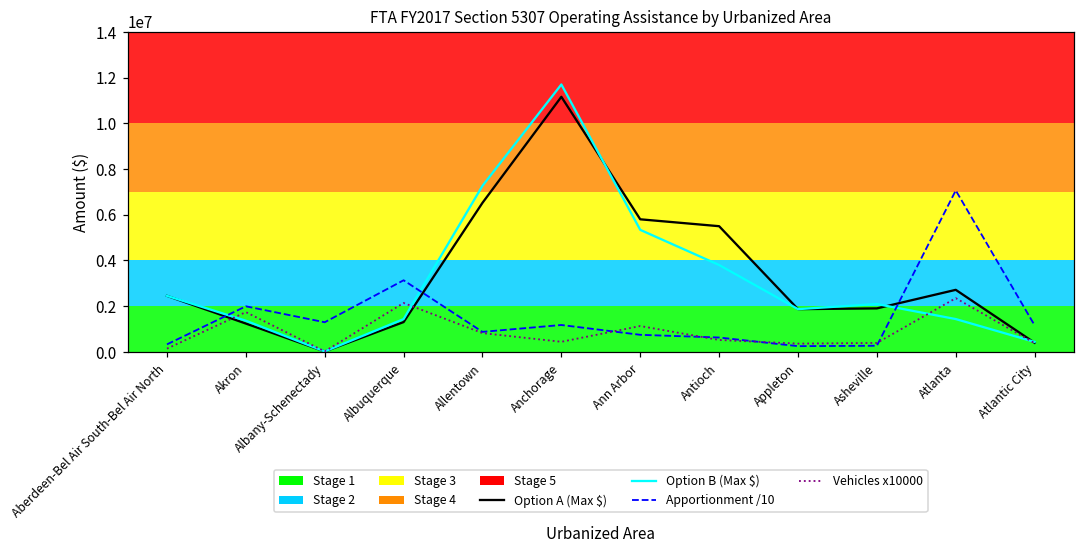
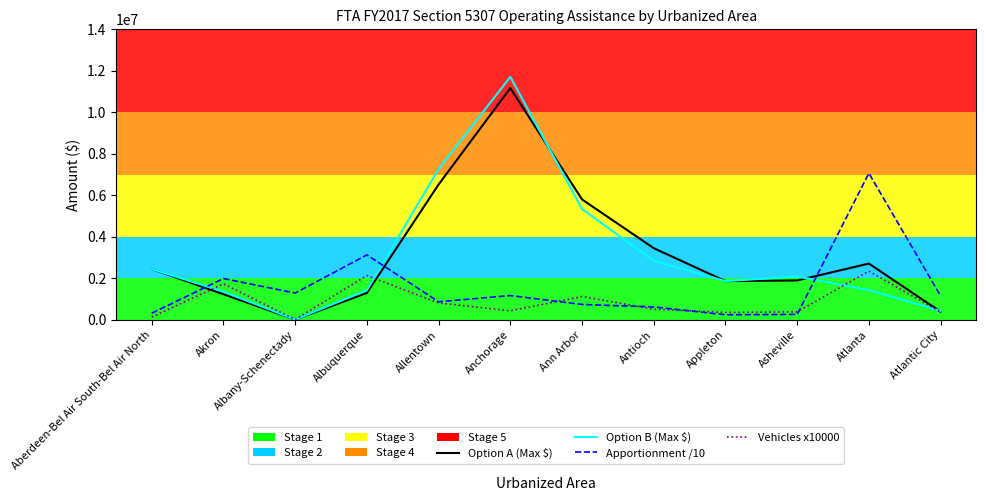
  {
    "Option A (Max $)": {
      "Akron": 1200000,
      "Albuquerque": 1300000,
      "Allentown": 6500000,
      "Anchorage": 11200000,
      "Ann Arbor": 5800000,
-     "Antioch": 5500000,
+     "Antioch": 3500000,
      "Asheville": 1900000,
      "Atlanta": 2700000
    },
    "Option B (Max $)": {
      "Akron": 1400000,
      "Albuquerque": 1400000,
      "Allentown": 7300000,
      "Anchorage": 11700000,
      "Ann Arbor": 5300000,
-     "Antioch": 3800000,
+     "Antioch": 2800000,
      "Asheville": 2100000,
      "Atlanta": 1400000
    },
    "Apportionment /10": {
      "Aberdeen-Bel Air South-Bel Air North": 300000,
      "Akron": 2000000,
      "Albany-Schenectady": 1300000,
      "Albuquerque": 3100000,
      "Anchorage": 1200000,
      "Ann Arbor": 700000,
      "Asheville": 300000,
      "Atlanta": 7100000,
      "Atlantic City": 1200000
    },
    "Vehicles x10000": {
      "Aberdeen-Bel Air South-Bel Air North": 100000,
      "Akron": 1700000,
      "Albuquerque": 2100000,
      "Anchorage": 400000,
      "Ann Arbor": 1100000,
      "Asheville": 400000,
      "Atlanta": 2400000
    }
  }
